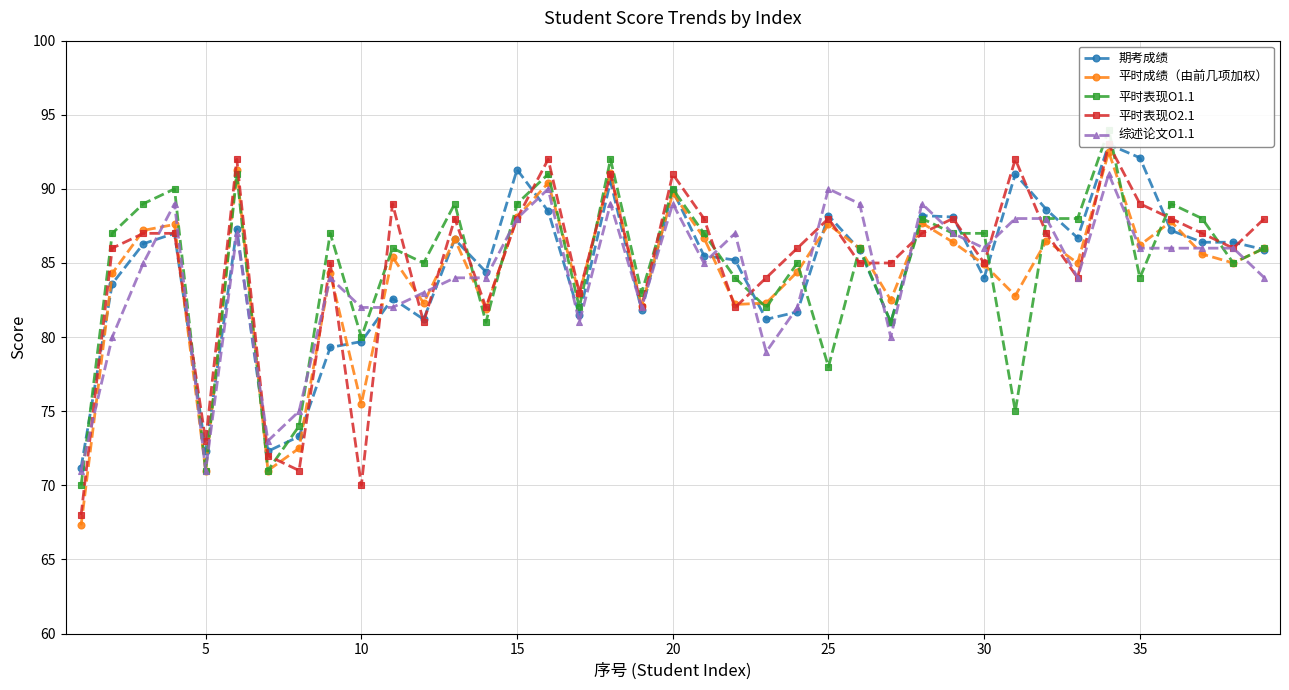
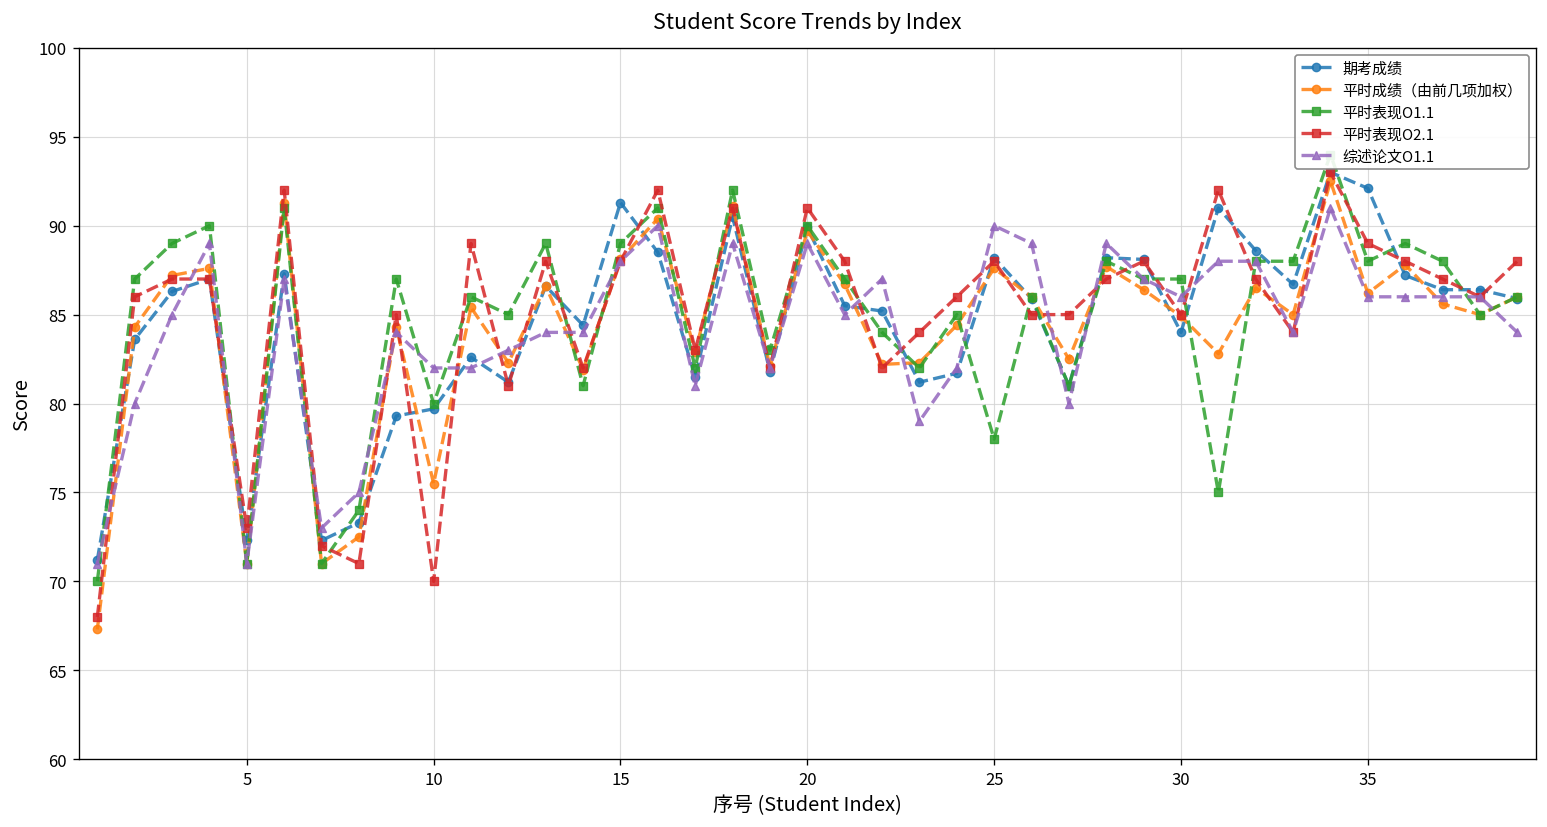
  {
    "期考成绩": {
      "5": 72.3,
      "10": 79.7,
      "15": 91.3,
      "25": 88.2,
      "30": 84,
      "35": 92
    },
    "平时成绩（由前几项加权）": {
      "10": 75.5,
      "20": 89.7,
      "25": 87.6,
      "35": 86.2
    },
    "平时表现O1.1": {
      "10": 80,
      "15": 89,
      "25": 78,
      "30": 87,
-     "35": 84
+     "35": 88
    },
    "平时表现O2.1": {
      "5": 73,
      "10": 70,
      "20": 91,
      "25": 88,
      "35": 89
    },
    "综述论文O1.1": {
      "10": 82,
      "20": 89,
      "25": 90,
      "30": 86,
      "35": 86
    }
  }
